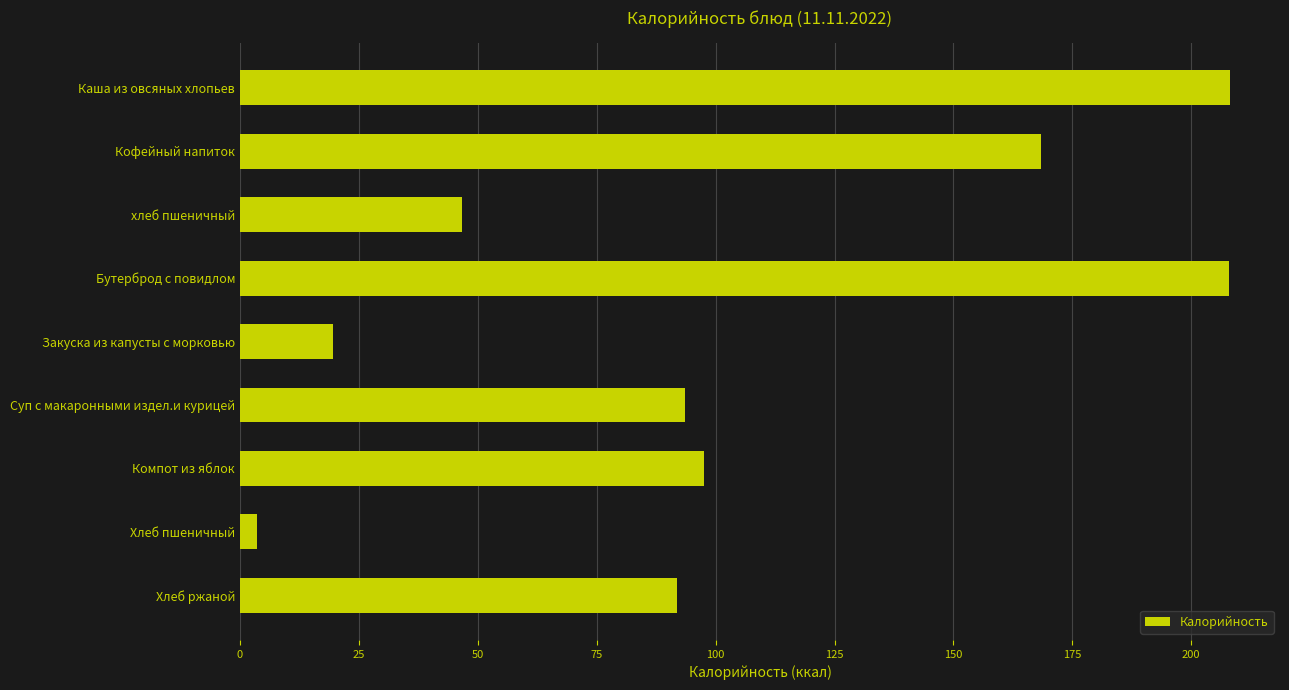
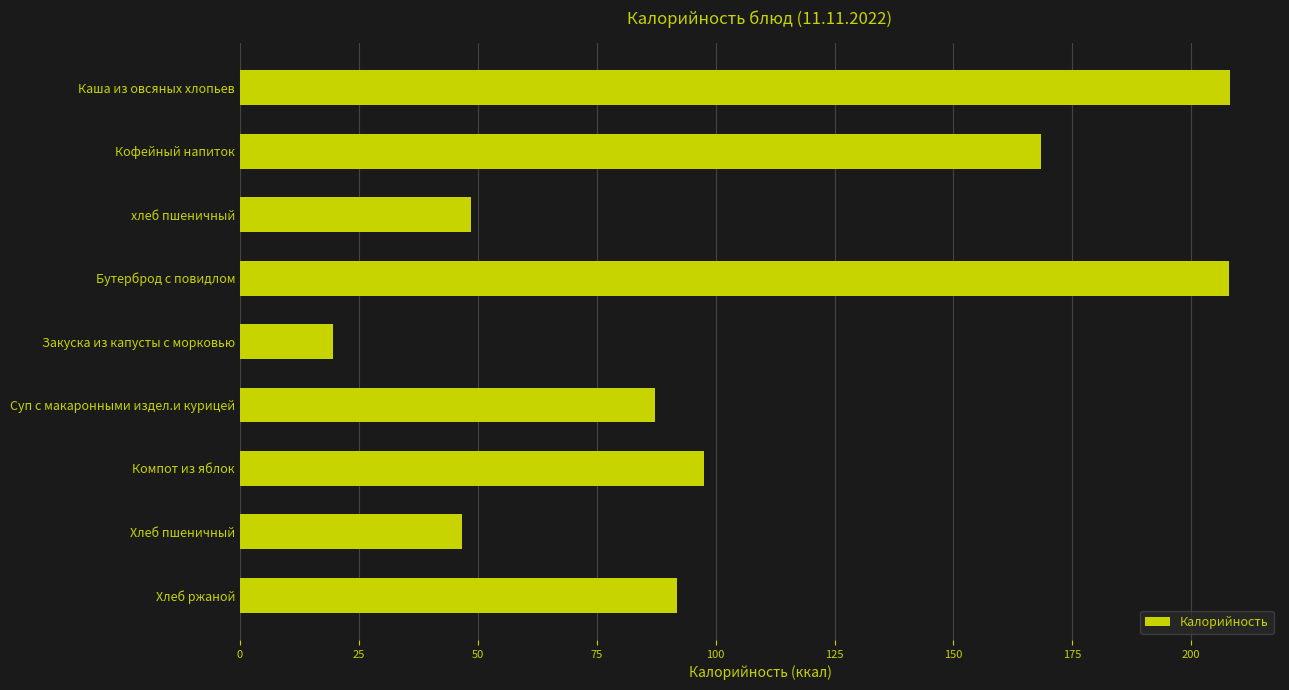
  {
    "Каша из овсяных хлопьев": 208,
    "Кофейный напиток": 168,
-   "хлеб пшеничный": 47,
+   "хлеб пшеничный": 49,
    "Бутерброд с повидлом": 208,
    "Закуска из капусты с морковью": 20,
-   "Суп с макаронными издел.и курицей": 94,
+   "Суп с макаронными издел.и курицей": 87,
    "Компот из яблок": 98,
-   "Хлеб пшеничный": 4,
+   "Хлеб пшеничный": 47,
    "Хлеб ржаной": 92
  }
